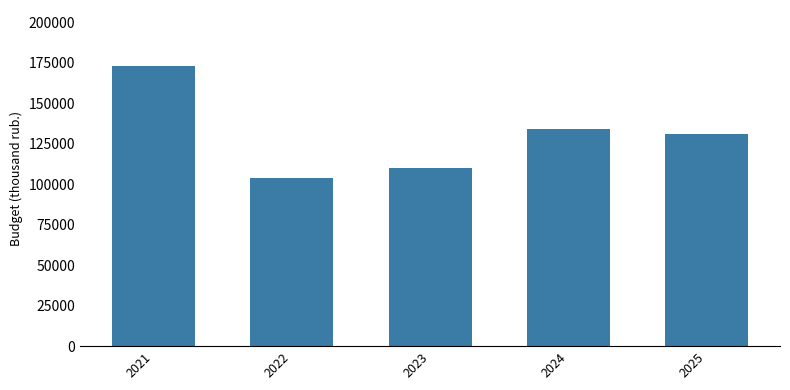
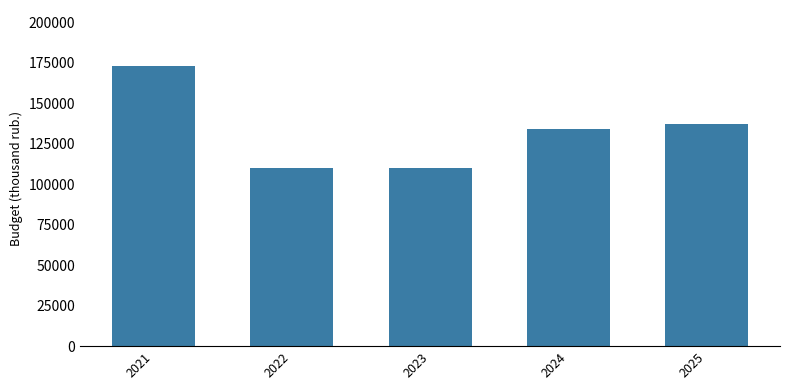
  {
    "2021": 173000,
-   "2022": 104000,
+   "2022": 110000,
    "2023": 110000,
    "2024": 134000,
-   "2025": 131000
+   "2025": 137000
  }
